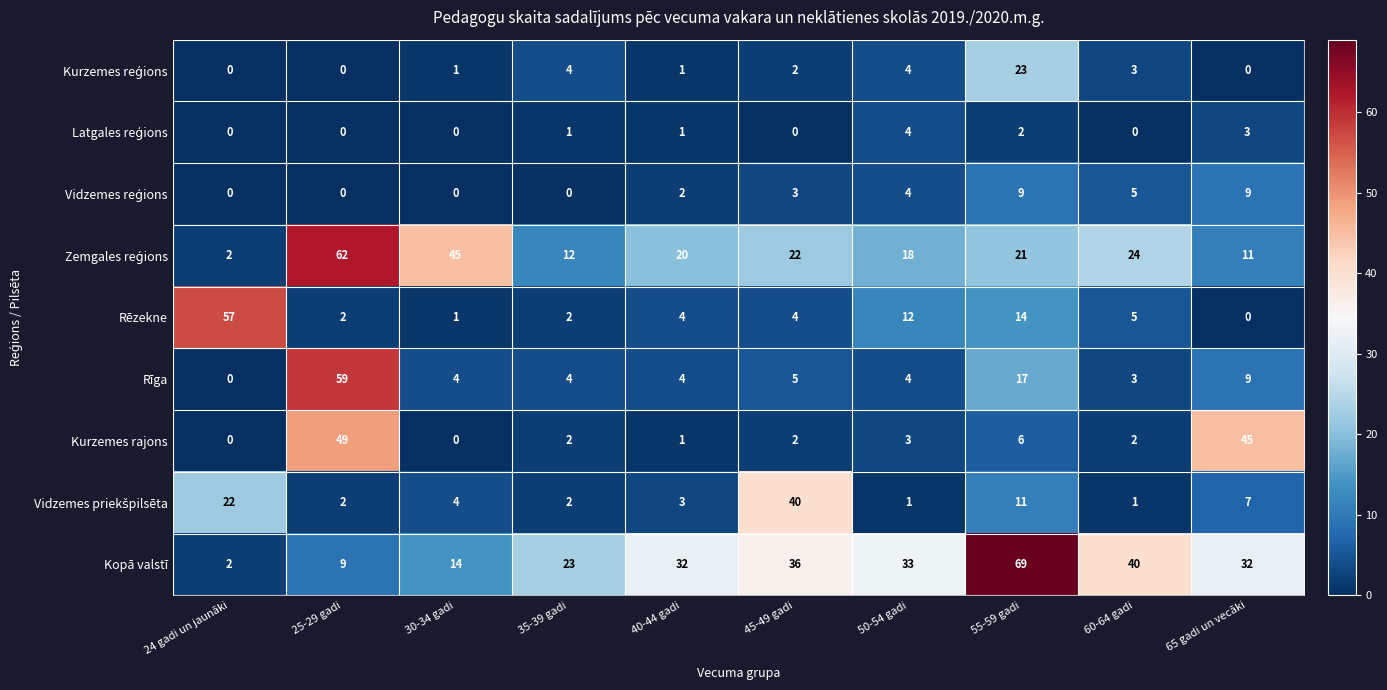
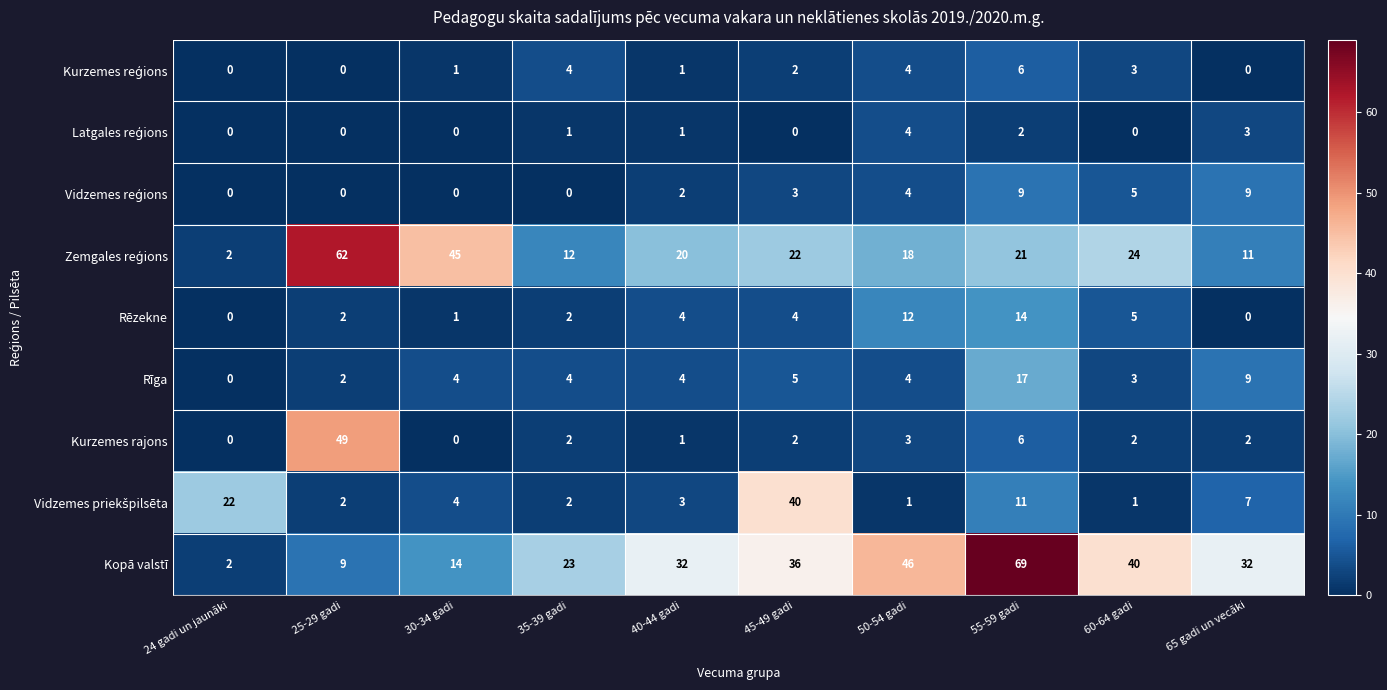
  {
    "Kurzemes reģions": {
      "24 gadi un jaunāki": 0,
      "25-29 gadi": 0,
      "30-34 gadi": 1,
      "35-39 gadi": 4,
      "40-44 gadi": 1,
      "45-49 gadi": 2,
      "50-54 gadi": 4,
-     "55-59 gadi": 23,
+     "55-59 gadi": 6,
      "60-64 gadi": 3,
      "65 gadi un vecāki": 0
    },
    "Latgales reģions": {
      "24 gadi un jaunāki": 0,
      "25-29 gadi": 0,
      "30-34 gadi": 0,
      "35-39 gadi": 1,
      "40-44 gadi": 1,
      "45-49 gadi": 0,
      "50-54 gadi": 4,
      "55-59 gadi": 2,
      "60-64 gadi": 0,
      "65 gadi un vecāki": 3
    },
    "Vidzemes reģions": {
      "24 gadi un jaunāki": 0,
      "25-29 gadi": 0,
      "30-34 gadi": 0,
      "35-39 gadi": 0,
      "40-44 gadi": 2,
      "45-49 gadi": 3,
      "50-54 gadi": 4,
      "55-59 gadi": 9,
      "60-64 gadi": 5,
      "65 gadi un vecāki": 9
    },
    "Zemgales reģions": {
      "24 gadi un jaunāki": 2,
      "25-29 gadi": 62,
      "30-34 gadi": 45,
      "35-39 gadi": 12,
      "40-44 gadi": 20,
      "45-49 gadi": 22,
      "50-54 gadi": 18,
      "55-59 gadi": 21,
      "60-64 gadi": 24,
      "65 gadi un vecāki": 11
    },
    "Rēzekne": {
-     "24 gadi un jaunāki": 57,
+     "24 gadi un jaunāki": 0,
      "25-29 gadi": 2,
      "30-34 gadi": 1,
      "35-39 gadi": 2,
      "40-44 gadi": 4,
      "45-49 gadi": 4,
      "50-54 gadi": 12,
      "55-59 gadi": 14,
      "60-64 gadi": 5,
      "65 gadi un vecāki": 0
    },
    "Rīga": {
      "24 gadi un jaunāki": 0,
-     "25-29 gadi": 59,
+     "25-29 gadi": 2,
      "30-34 gadi": 4,
      "35-39 gadi": 4,
      "40-44 gadi": 4,
      "45-49 gadi": 5,
      "50-54 gadi": 4,
      "55-59 gadi": 17,
      "60-64 gadi": 3,
      "65 gadi un vecāki": 9
    },
    "Kurzemes rajons": {
      "24 gadi un jaunāki": 0,
      "25-29 gadi": 49,
      "30-34 gadi": 0,
      "35-39 gadi": 2,
      "40-44 gadi": 1,
      "45-49 gadi": 2,
      "50-54 gadi": 3,
      "55-59 gadi": 6,
      "60-64 gadi": 2,
-     "65 gadi un vecāki": 45
+     "65 gadi un vecāki": 2
    },
    "Vidzemes priekšpilsēta": {
      "24 gadi un jaunāki": 22,
      "25-29 gadi": 2,
      "30-34 gadi": 4,
      "35-39 gadi": 2,
      "40-44 gadi": 3,
      "45-49 gadi": 40,
      "50-54 gadi": 1,
      "55-59 gadi": 11,
      "60-64 gadi": 1,
      "65 gadi un vecāki": 7
    },
    "Kopā valstī": {
      "24 gadi un jaunāki": 2,
      "25-29 gadi": 9,
      "30-34 gadi": 14,
      "35-39 gadi": 23,
      "40-44 gadi": 32,
      "45-49 gadi": 36,
-     "50-54 gadi": 33,
+     "50-54 gadi": 46,
      "55-59 gadi": 69,
      "60-64 gadi": 40,
      "65 gadi un vecāki": 32
    }
  }
